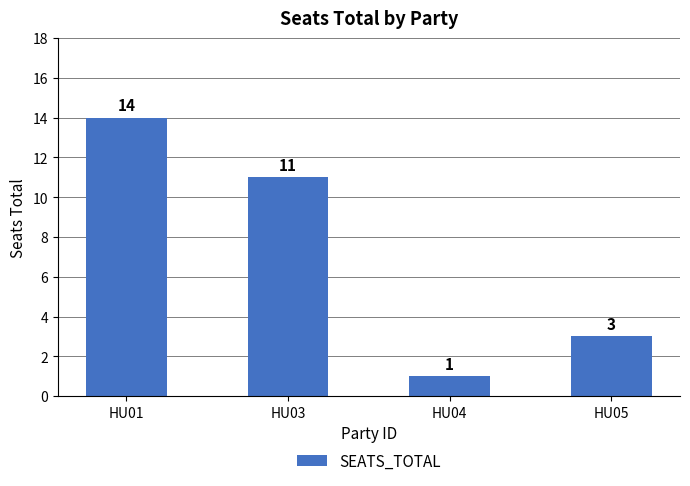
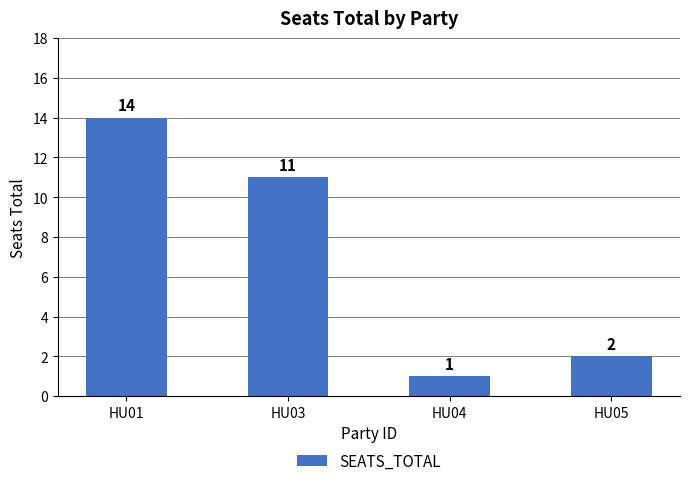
  {
    "HU01": 14,
    "HU03": 11,
    "HU04": 1,
-   "HU05": 3
+   "HU05": 2
  }
